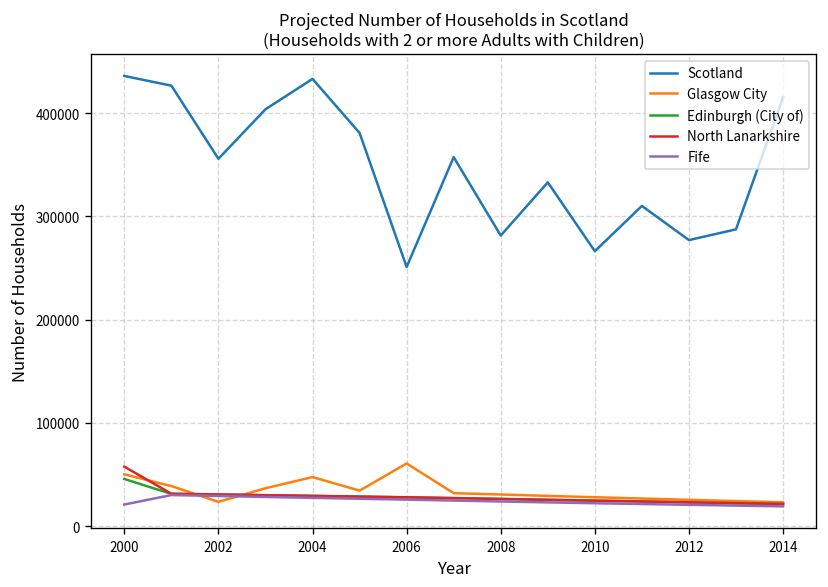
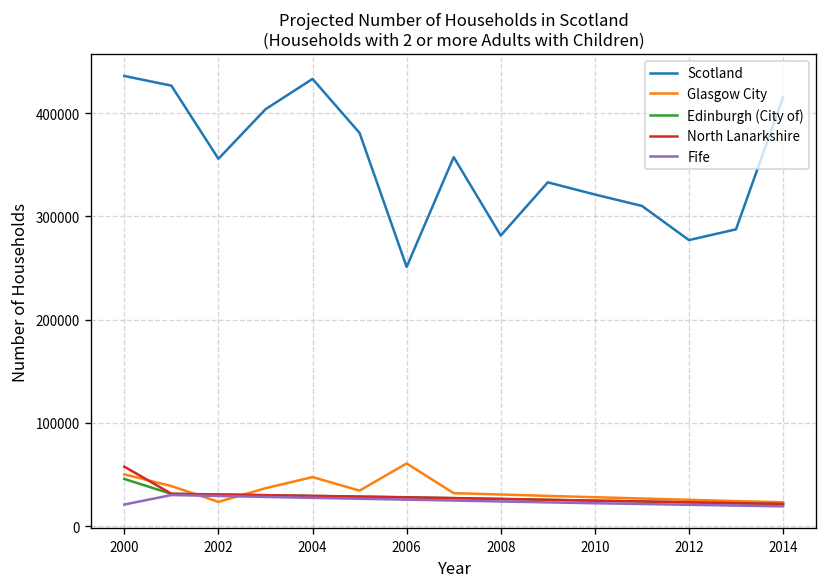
  {
    "Scotland": {
      "2000": 440000,
      "2002": 360000,
      "2004": 430000,
      "2006": 250000,
      "2008": 280000,
-     "2010": 270000,
+     "2010": 320000,
      "2012": 280000
    },
    "Glasgow City": {
      "2000": 50000,
      "2002": 20000,
      "2004": 50000,
      "2006": 60000,
      "2008": 30000,
      "2010": 30000
    },
    "Edinburgh (City of)": {
      "2000": 50000
    },
    "North Lanarkshire": {
      "2000": 60000
    },
    "Fife": {
      "2000": 20000
    }
  }
